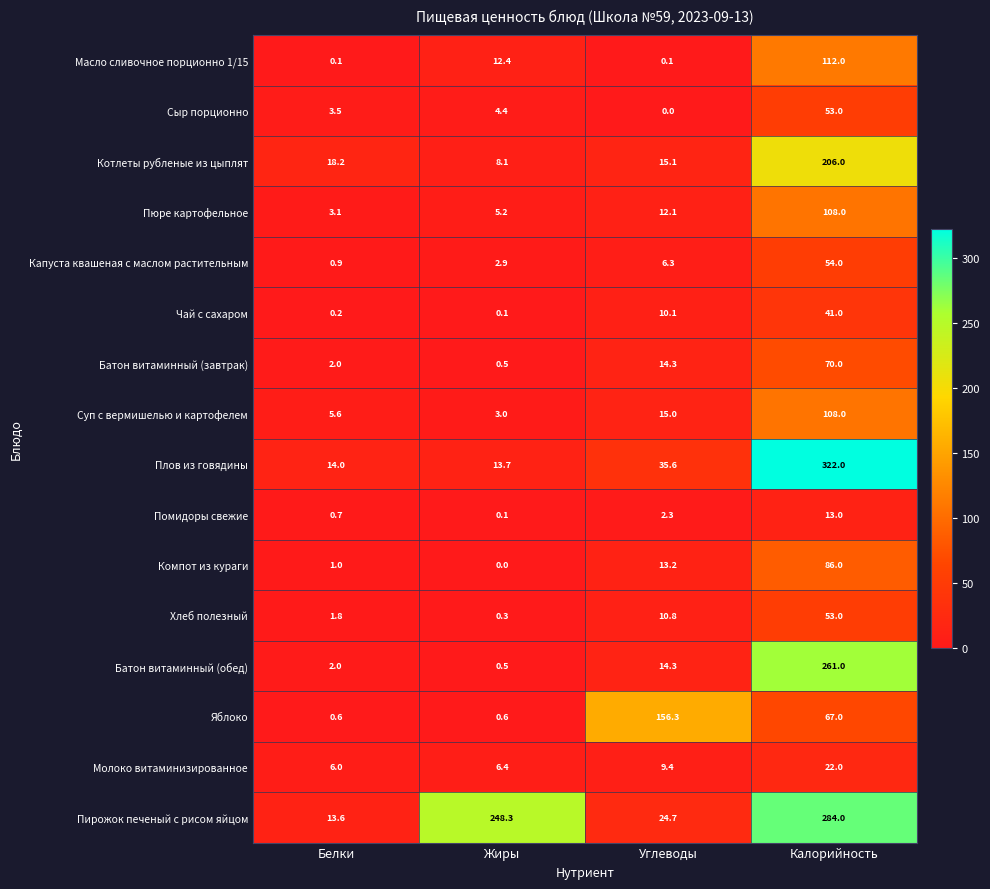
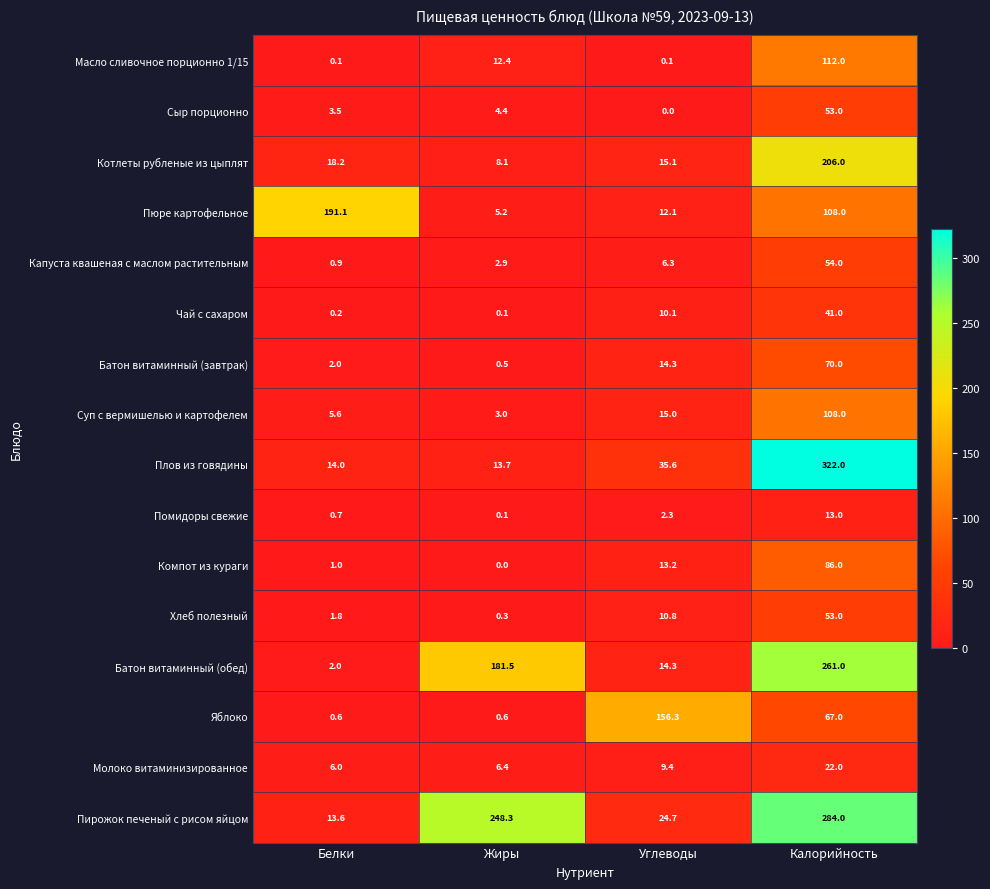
  {
    "Масло сливочное порционно 1/15": {
      "Белки": 0.1,
      "Жиры": 12.4,
      "Углеводы": 0.1,
      "Калорийность": 112.0
    },
    "Сыр порционно": {
      "Белки": 3.5,
      "Жиры": 4.4,
      "Углеводы": 0.0,
      "Калорийность": 53.0
    },
    "Котлеты рубленые из цыплят": {
      "Белки": 18.2,
      "Жиры": 8.1,
      "Углеводы": 15.1,
      "Калорийность": 206.0
    },
    "Пюре картофельное": {
-     "Белки": 3.1,
+     "Белки": 191.1,
      "Жиры": 5.2,
      "Углеводы": 12.1,
      "Калорийность": 108.0
    },
    "Капуста квашеная с маслом растительным": {
      "Белки": 0.9,
      "Жиры": 2.9,
      "Углеводы": 6.3,
      "Калорийность": 54.0
    },
    "Чай с сахаром": {
      "Белки": 0.2,
      "Жиры": 0.1,
      "Углеводы": 10.1,
      "Калорийность": 41.0
    },
    "Батон витаминный (завтрак)": {
      "Белки": 2.0,
      "Жиры": 0.5,
      "Углеводы": 14.3,
      "Калорийность": 70.0
    },
    "Суп с вермишелью и картофелем": {
      "Белки": 5.6,
      "Жиры": 3.0,
      "Углеводы": 15.0,
      "Калорийность": 108.0
    },
    "Плов из говядины": {
      "Белки": 14.0,
      "Жиры": 13.7,
      "Углеводы": 35.6,
      "Калорийность": 322.0
    },
    "Помидоры свежие": {
      "Белки": 0.7,
      "Жиры": 0.1,
      "Углеводы": 2.3,
      "Калорийность": 13.0
    },
    "Компот из кураги": {
      "Белки": 1.0,
      "Жиры": 0.0,
      "Углеводы": 13.2,
      "Калорийность": 86.0
    },
    "Хлеб полезный": {
      "Белки": 1.8,
      "Жиры": 0.3,
      "Углеводы": 10.8,
      "Калорийность": 53.0
    },
    "Батон витаминный (обед)": {
      "Белки": 2.0,
-     "Жиры": 0.5,
+     "Жиры": 181.5,
      "Углеводы": 14.3,
      "Калорийность": 261.0
    },
    "Яблоко": {
      "Белки": 0.6,
      "Жиры": 0.6,
      "Углеводы": 156.3,
      "Калорийность": 67.0
    },
    "Молоко витаминизированное": {
      "Белки": 6.0,
      "Жиры": 6.4,
      "Углеводы": 9.4,
      "Калорийность": 22.0
    },
    "Пирожок печеный с рисом яйцом": {
      "Белки": 13.6,
      "Жиры": 248.3,
      "Углеводы": 24.7,
      "Калорийность": 284.0
    }
  }
